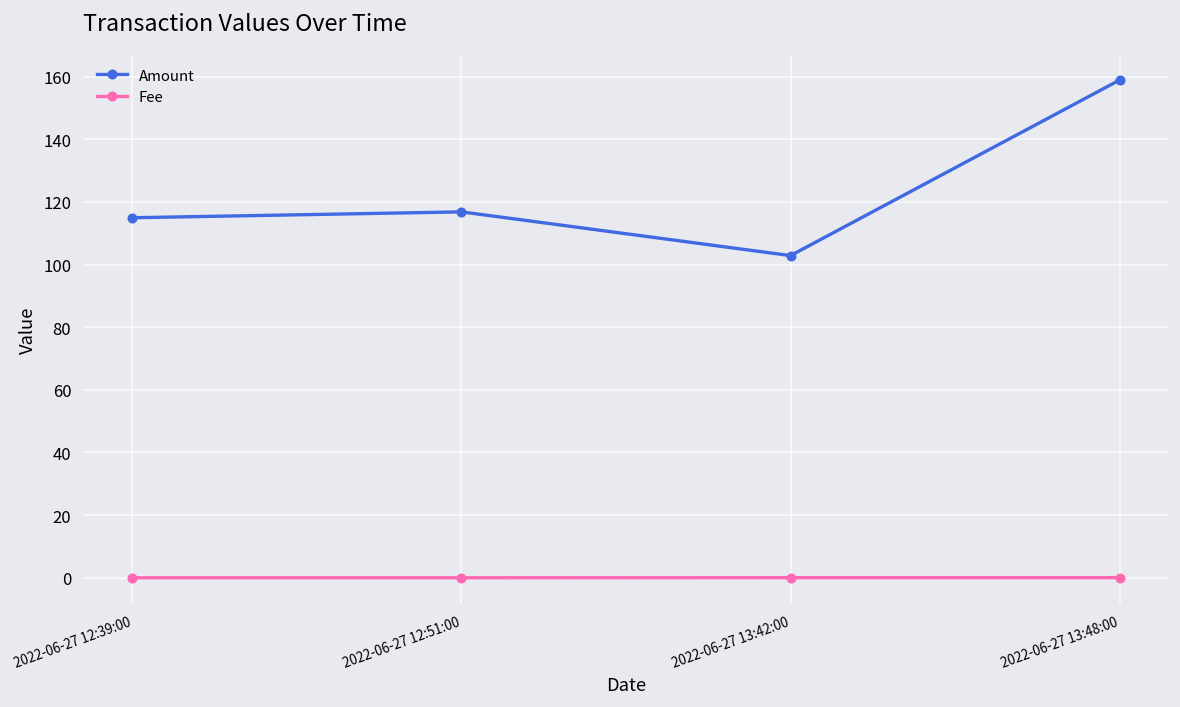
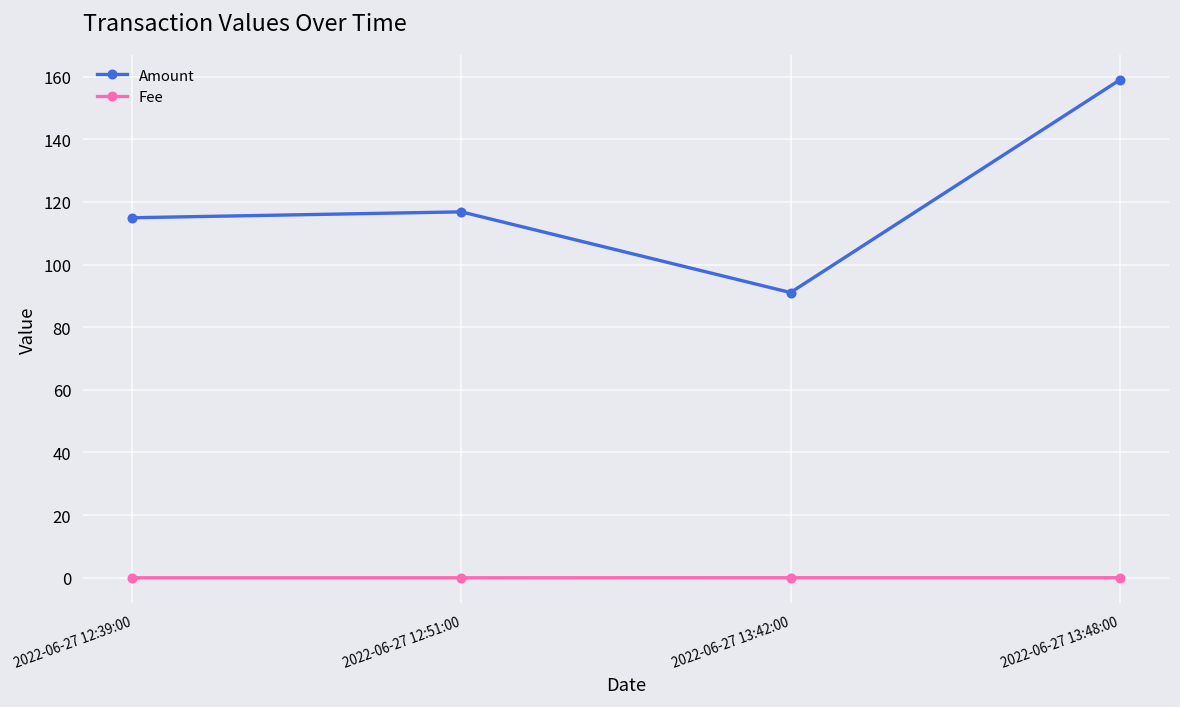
  {
    "Amount": {
      "2022-06-27 12:39:00": 115,
      "2022-06-27 12:51:00": 117,
-     "2022-06-27 13:42:00": 103,
+     "2022-06-27 13:42:00": 91,
      "2022-06-27 13:48:00": 159
    },
    "Fee": {
      "2022-06-27 12:39:00": 0,
      "2022-06-27 12:51:00": 0,
      "2022-06-27 13:42:00": 0,
      "2022-06-27 13:48:00": 0
    }
  }
